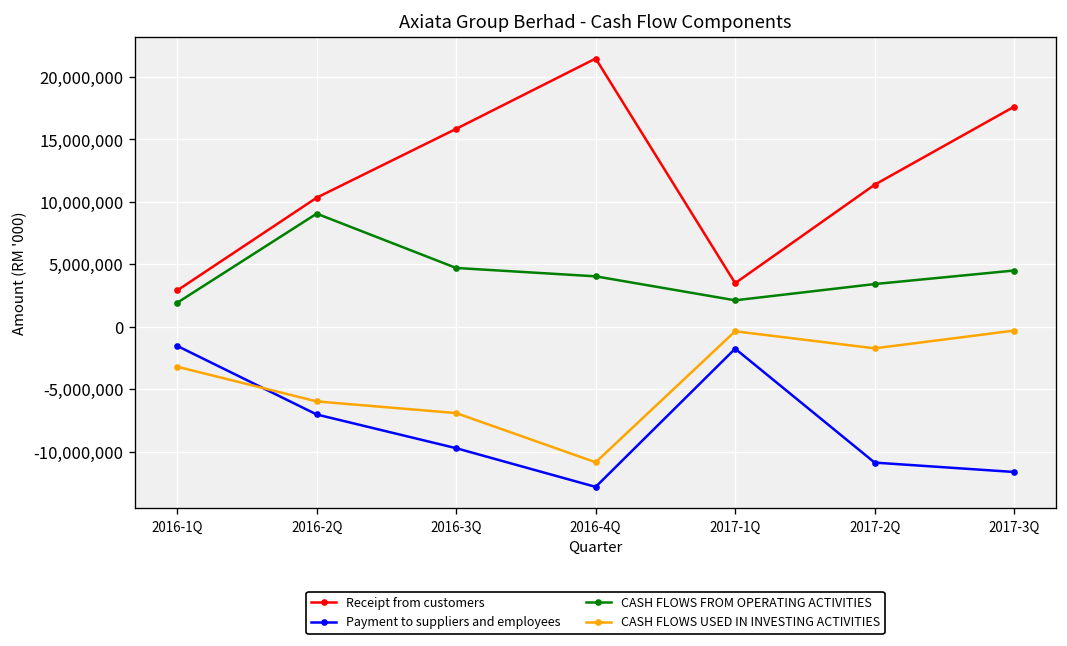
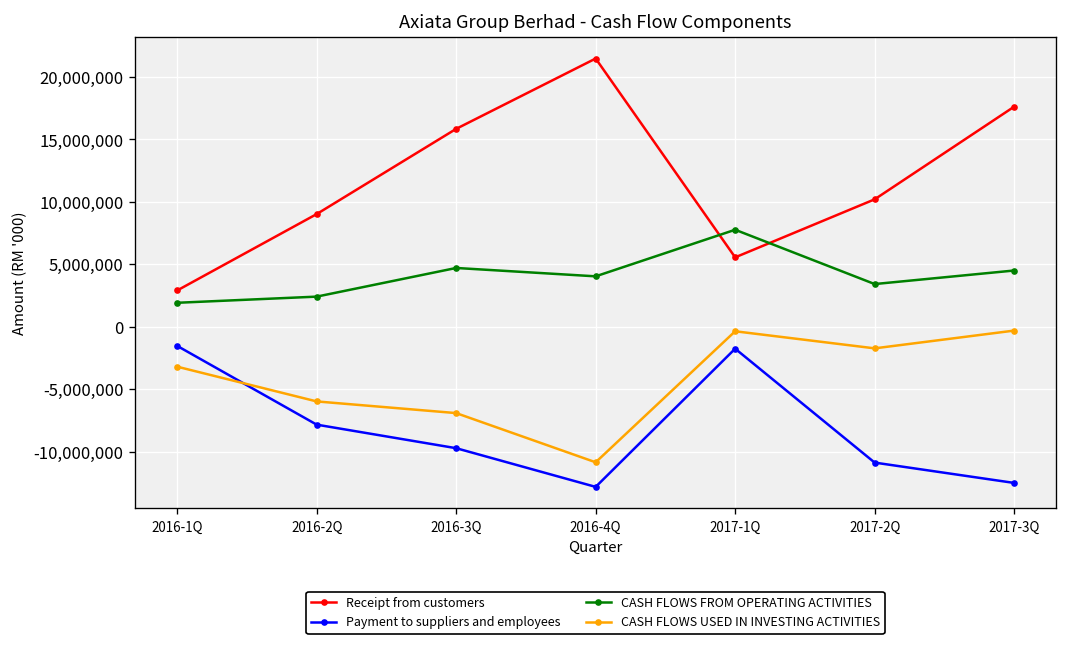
  {
    "Receipt from customers": {
      "2016-1Q": "2,900,000",
-     "2016-2Q": "10,300,000",
+     "2016-2Q": "9,000,000",
      "2016-3Q": "15,900,000",
      "2016-4Q": "21,500,000",
-     "2017-1Q": "3,500,000",
-     "2017-2Q": "11,400,000",
+     "2017-1Q": "5,600,000",
+     "2017-2Q": "10,200,000",
      "2017-3Q": "17,600,000"
    },
    "Payment to suppliers and employees": {
      "2016-1Q": "-1,500,000",
-     "2016-2Q": "-7,000,000",
+     "2016-2Q": "-7,800,000",
      "2016-3Q": "-9,700,000",
      "2016-4Q": "-12,800,000",
      "2017-1Q": "-1,700,000",
      "2017-2Q": "-10,900,000",
-     "2017-3Q": "-11,600,000"
+     "2017-3Q": "-12,500,000"
    },
    "CASH FLOWS FROM OPERATING ACTIVITIES": {
      "2016-1Q": "1,900,000",
-     "2016-2Q": "9,100,000",
+     "2016-2Q": "2,400,000",
      "2016-3Q": "4,700,000",
      "2016-4Q": "4,000,000",
-     "2017-1Q": "2,100,000",
+     "2017-1Q": "7,800,000",
      "2017-2Q": "3,400,000",
      "2017-3Q": "4,500,000"
    },
    "CASH FLOWS USED IN INVESTING ACTIVITIES": {
      "2016-1Q": "-3,200,000",
      "2016-2Q": "-6,000,000",
      "2016-3Q": "-6,900,000",
      "2016-4Q": "-10,800,000",
      "2017-1Q": "-300,000",
      "2017-2Q": "-1,700,000",
      "2017-3Q": "-300,000"
    }
  }
